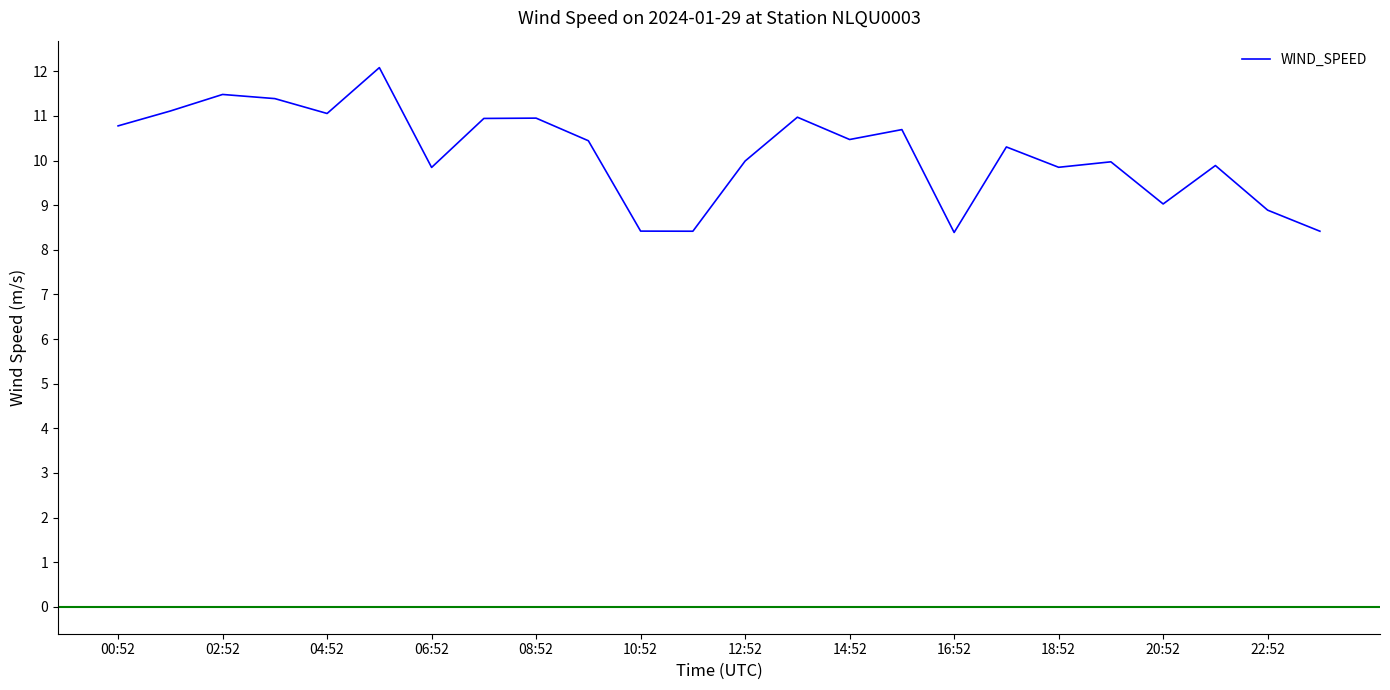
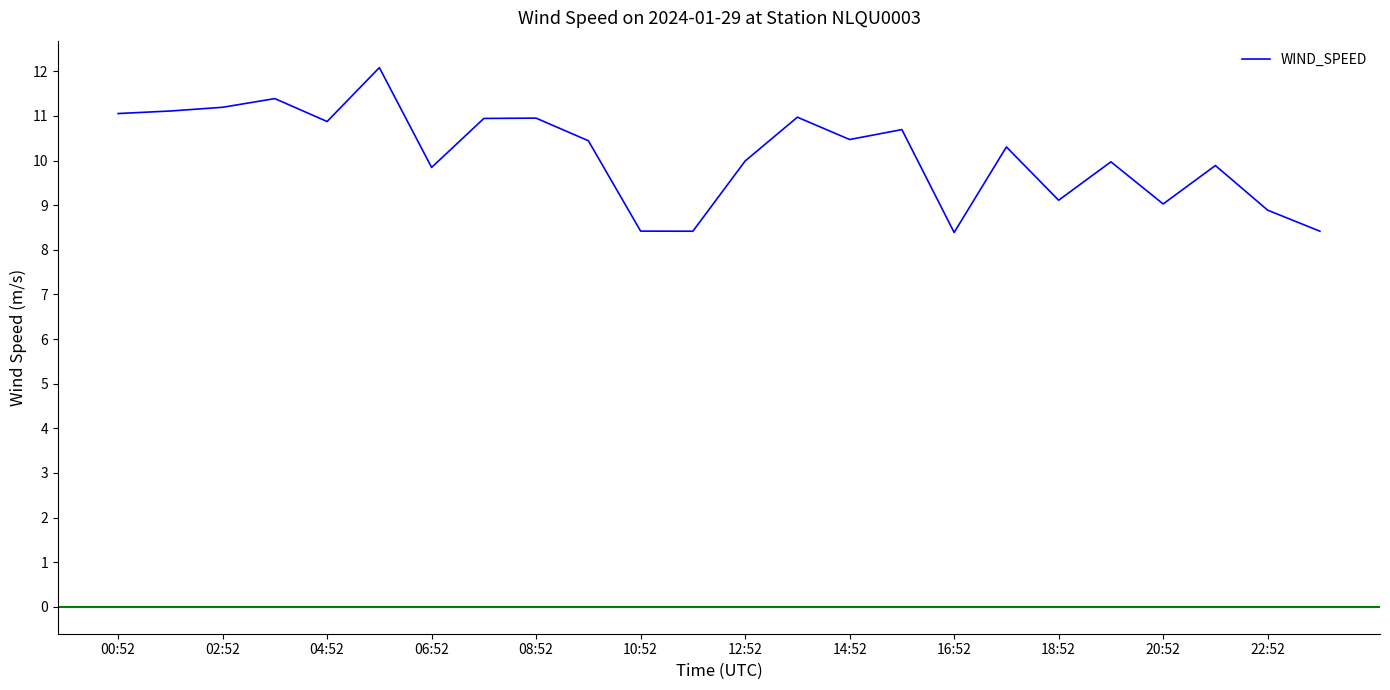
  {
-   "00:52": 10.8,
-   "02:52": 11.5,
-   "04:52": 11.1,
+   "00:52": 11.1,
+   "02:52": 11.2,
+   "04:52": 10.9,
    "06:52": 9.8,
    "08:52": 11.0,
    "10:52": 8.4,
    "12:52": 10.0,
    "14:52": 10.5,
    "16:52": 8.4,
-   "18:52": 9.8,
+   "18:52": 9.1,
    "20:52": 9.0,
    "22:52": 8.9
  }
